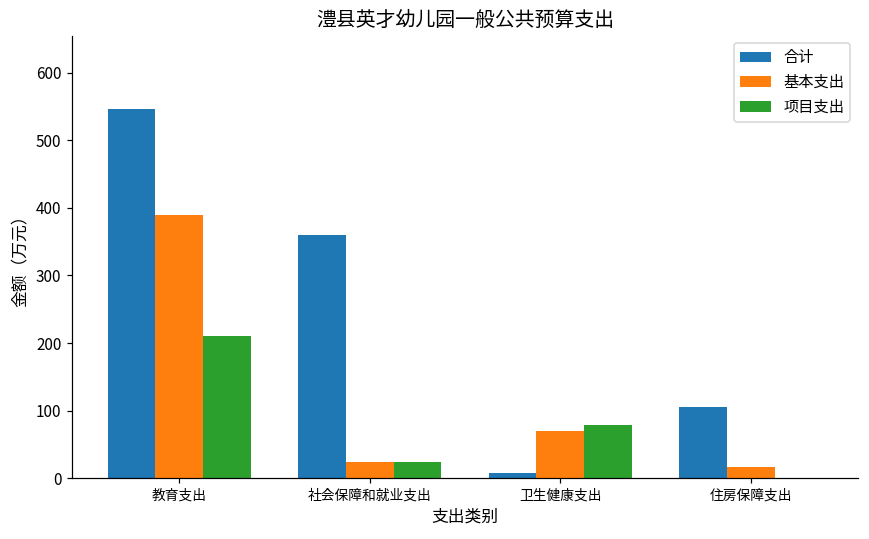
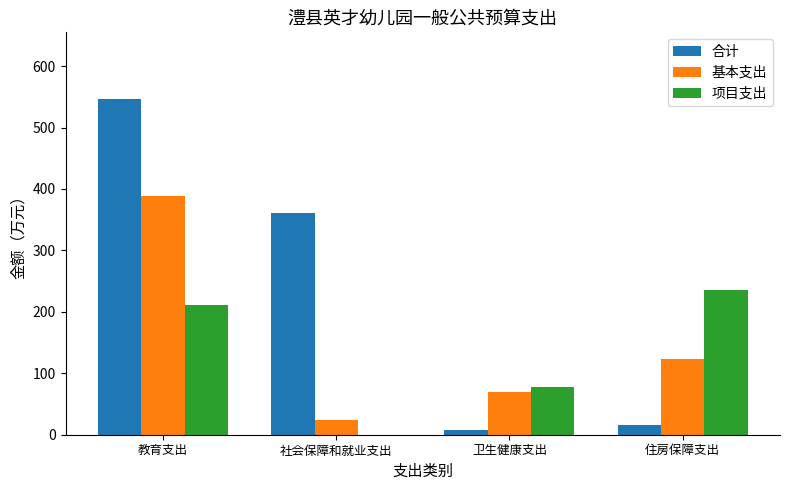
  {
    "合计": {
      "教育支出": 550,
      "社会保障和就业支出": 360,
      "卫生健康支出": 10,
-     "住房保障支出": 100
+     "住房保障支出": 20
    },
    "基本支出": {
      "教育支出": 390,
      "社会保障和就业支出": 20,
      "卫生健康支出": 70,
-     "住房保障支出": 20
+     "住房保障支出": 120
    },
    "项目支出": {
      "教育支出": 210,
-     "社会保障和就业支出": 20,
+     "社会保障和就业支出": 0,
      "卫生健康支出": 80,
-     "住房保障支出": 0
+     "住房保障支出": 240
    }
  }
